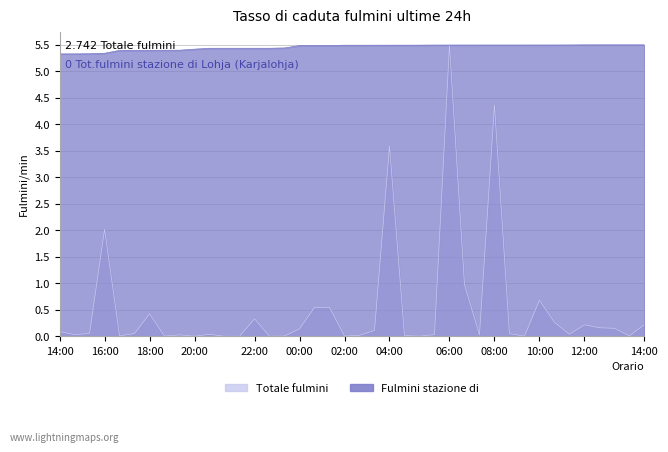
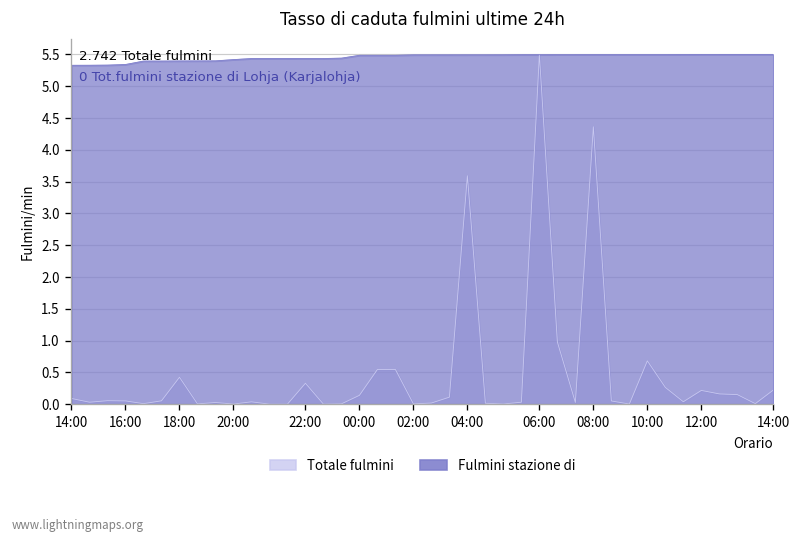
  {
    "Totale fulmini": {
-     "16:00": 2.0,
+     "16:00": 0.1,
      "18:00": 0.4,
      "20:00": 0.0,
      "22:00": 0.3,
      "00:00": 0.1,
      "02:00": 0.0,
      "04:00": 3.6,
      "08:00": 4.4,
      "10:00": 0.7,
      "12:00": 0.2
    },
    "Fulmini stazione di": {
      "16:00": 5.3,
      "20:00": 5.4,
      "22:00": 5.4,
      "00:00": 5.5,
      "02:00": 5.5,
      "04:00": 5.5,
      "08:00": 5.5,
      "10:00": 5.5,
      "12:00": 5.5
    }
  }
